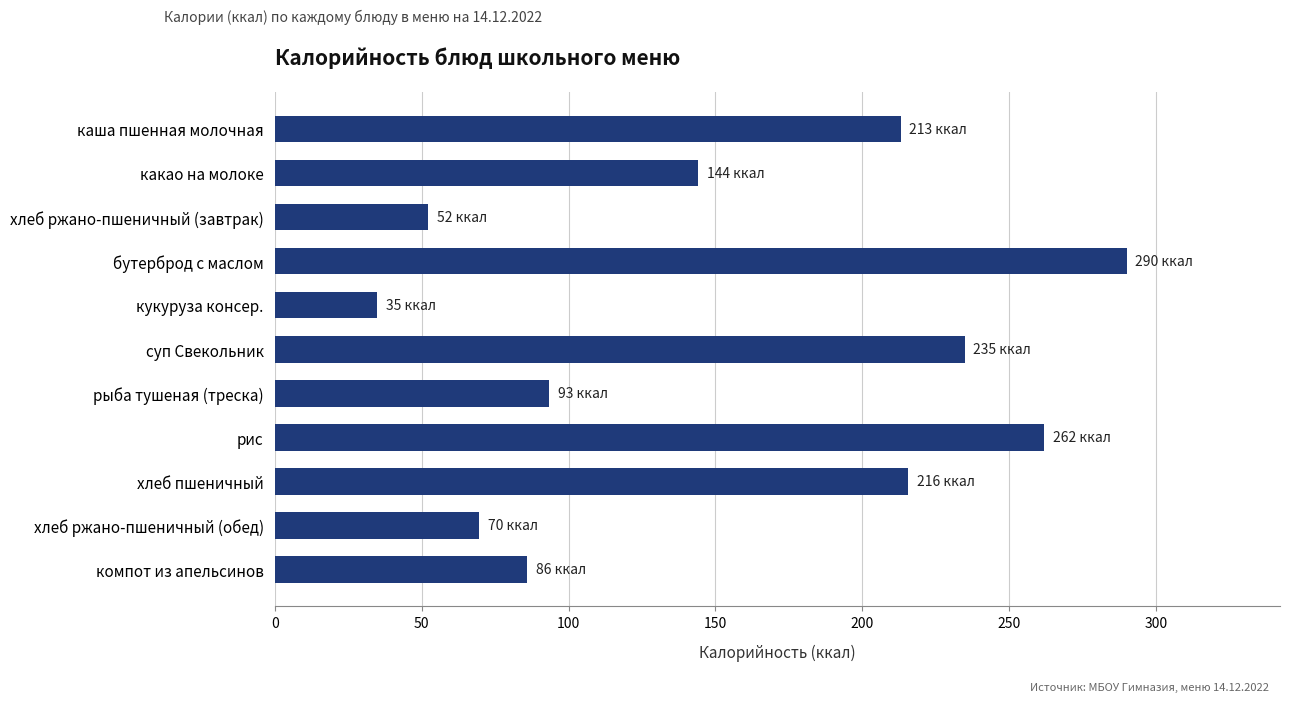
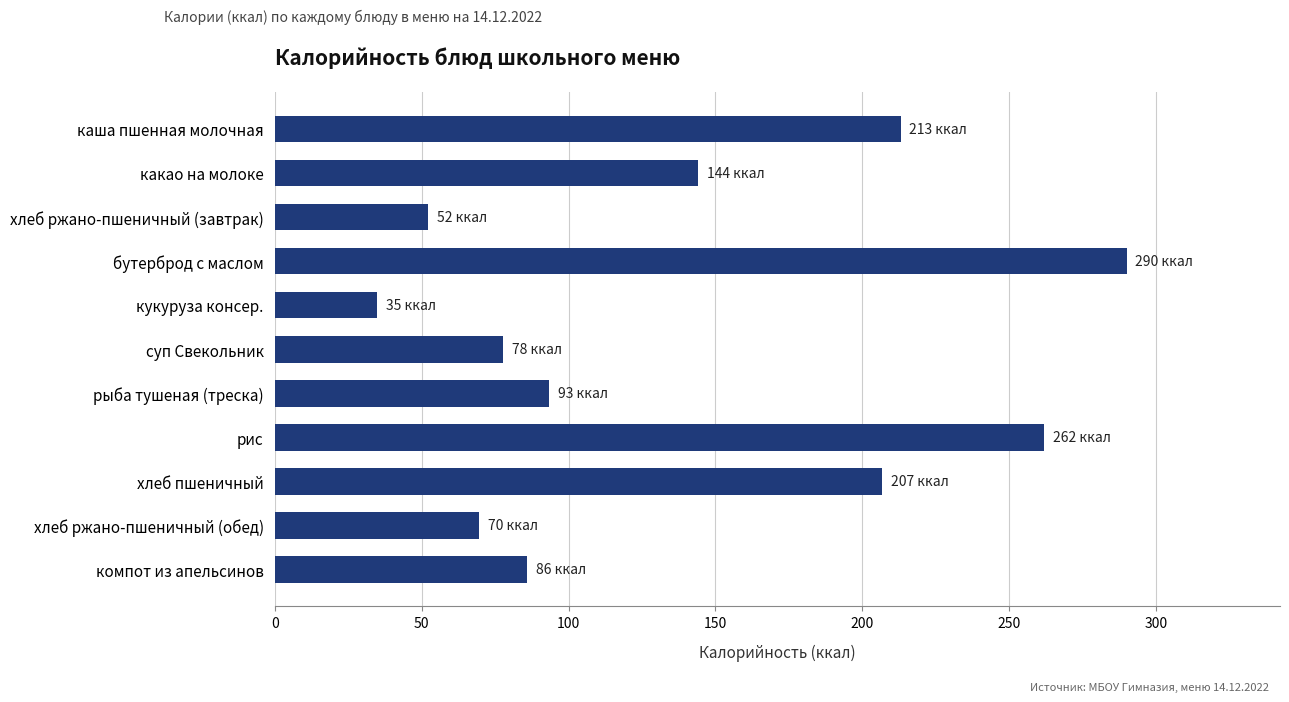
  {
    "каша пшенная молочная": 213,
    "какао на молоке": 144,
    "хлеб ржано-пшеничный (завтрак)": 52,
    "бутерброд с маслом": 290,
    "кукуруза консер.": 35,
-   "суп Свекольник": 235,
+   "суп Свекольник": 78,
    "рыба тушеная (треска)": 93,
    "рис": 262,
-   "хлеб пшеничный": 216,
+   "хлеб пшеничный": 207,
    "хлеб ржано-пшеничный (обед)": 70,
    "компот из апельсинов": 86
  }
